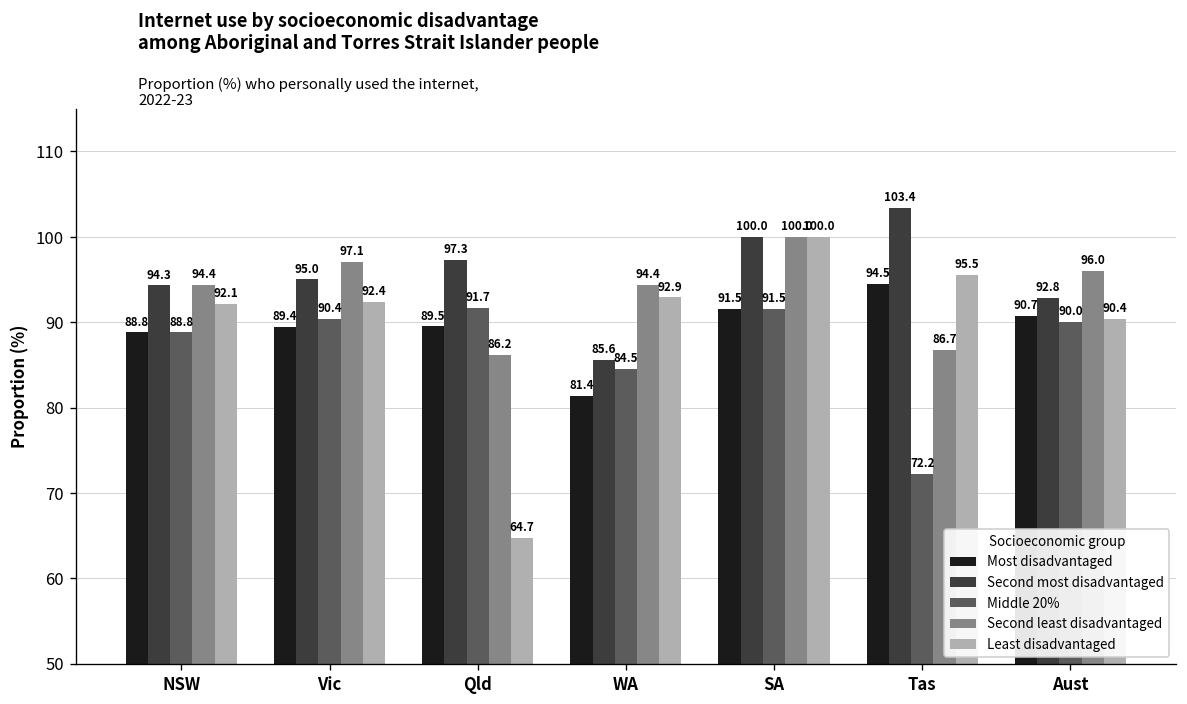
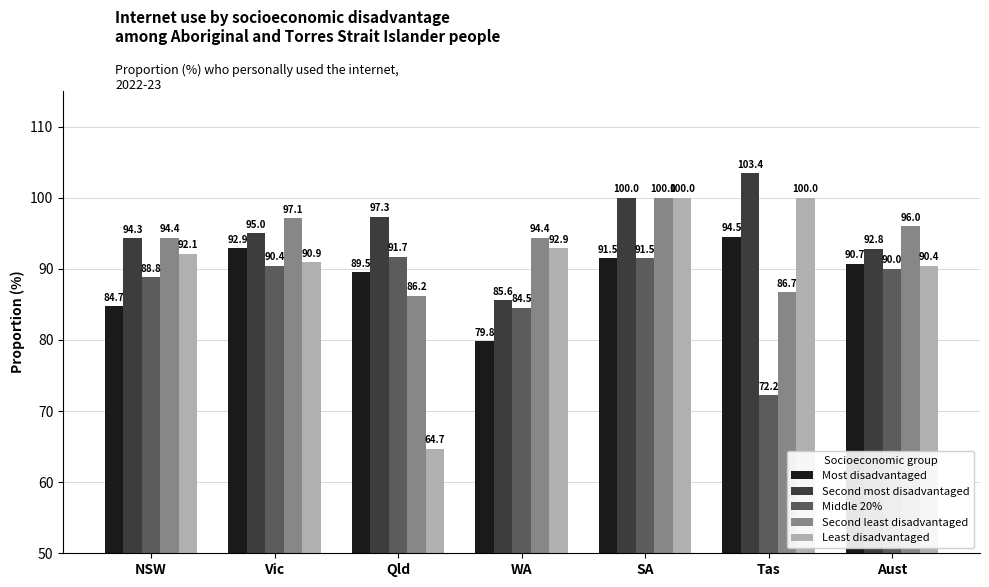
  {
    "Most disadvantaged": {
-     "NSW": 88.8,
-     "Vic": 89.4,
+     "NSW": 84.7,
+     "Vic": 92.9,
      "Qld": 89.5,
-     "WA": 81.4,
+     "WA": 79.8,
      "SA": 91.5,
      "Tas": 94.5,
      "Aust": 90.7
    },
    "Second least disadvantaged": {
      "NSW": 94.4,
      "Vic": 97.1,
      "Qld": 86.2,
      "WA": 94.4,
      "Tas": 86.7,
      "Aust": 96.0
    },
    "Least disadvantaged": {
      "NSW": 92.1,
-     "Vic": 92.4,
+     "Vic": 90.9,
      "Qld": 64.7,
      "WA": 92.9,
-     "Tas": 95.5,
+     "Tas": 100.0,
      "Aust": 90.4
    }
  }
